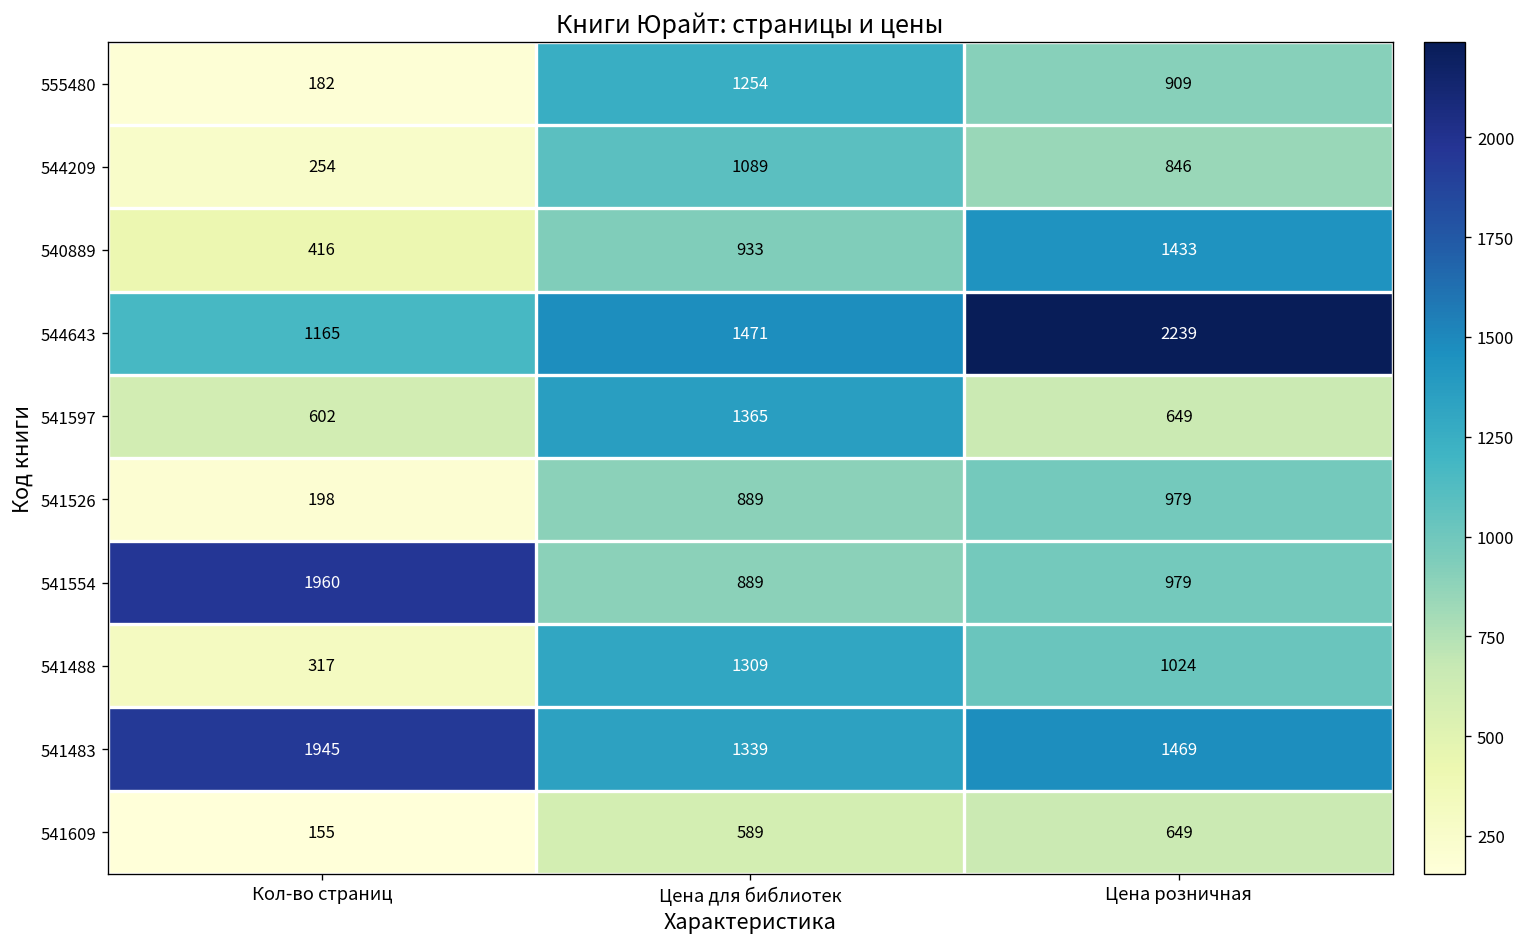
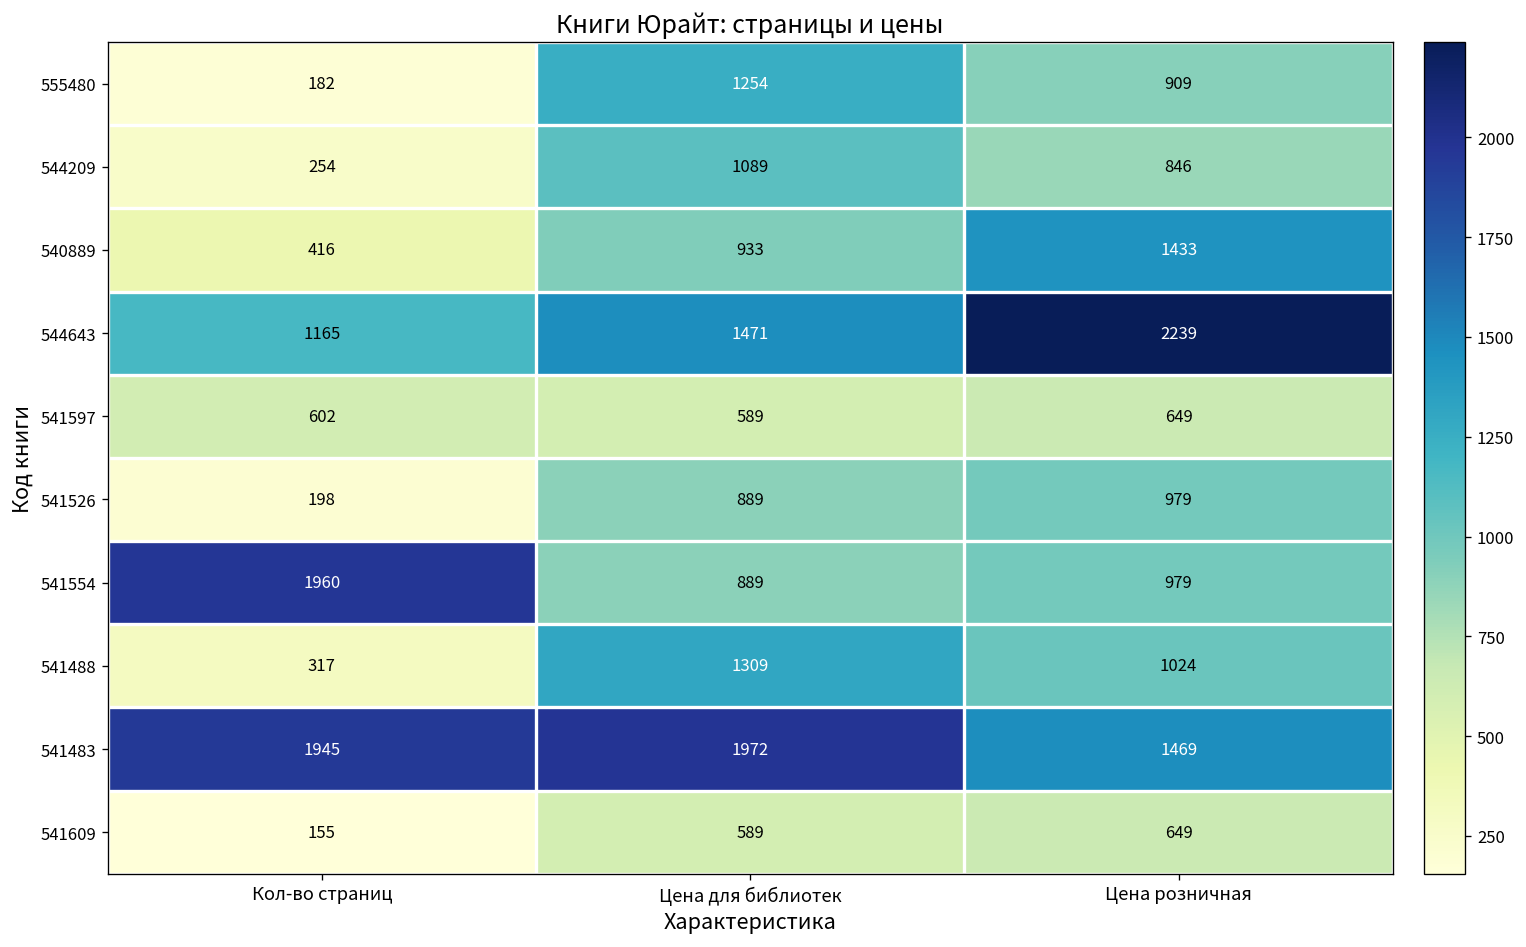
  {
    "555480": {
      "Кол-во страниц": 182,
      "Цена для библиотек": 1254,
      "Цена розничная": 909
    },
    "544209": {
      "Кол-во страниц": 254,
      "Цена для библиотек": 1089,
      "Цена розничная": 846
    },
    "540889": {
      "Кол-во страниц": 416,
      "Цена для библиотек": 933,
      "Цена розничная": 1433
    },
    "544643": {
      "Кол-во страниц": 1165,
      "Цена для библиотек": 1471,
      "Цена розничная": 2239
    },
    "541597": {
      "Кол-во страниц": 602,
-     "Цена для библиотек": 1365,
+     "Цена для библиотек": 589,
      "Цена розничная": 649
    },
    "541526": {
      "Кол-во страниц": 198,
      "Цена для библиотек": 889,
      "Цена розничная": 979
    },
    "541554": {
      "Кол-во страниц": 1960,
      "Цена для библиотек": 889,
      "Цена розничная": 979
    },
    "541488": {
      "Кол-во страниц": 317,
      "Цена для библиотек": 1309,
      "Цена розничная": 1024
    },
    "541483": {
      "Кол-во страниц": 1945,
-     "Цена для библиотек": 1339,
+     "Цена для библиотек": 1972,
      "Цена розничная": 1469
    },
    "541609": {
      "Кол-во страниц": 155,
      "Цена для библиотек": 589,
      "Цена розничная": 649
    }
  }
